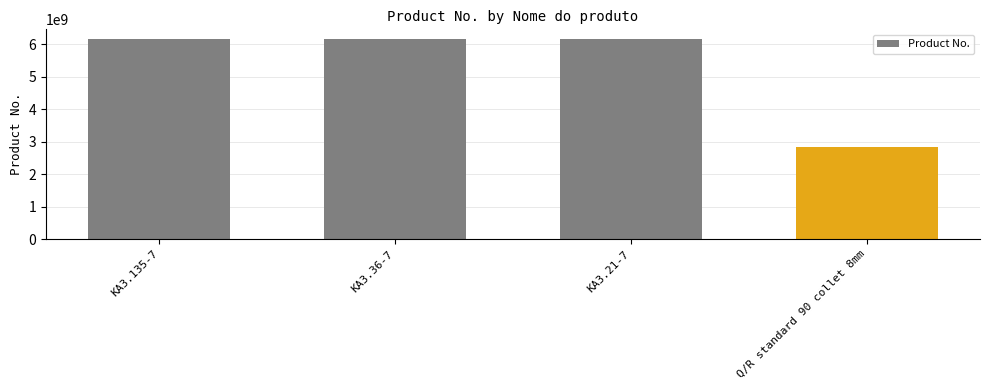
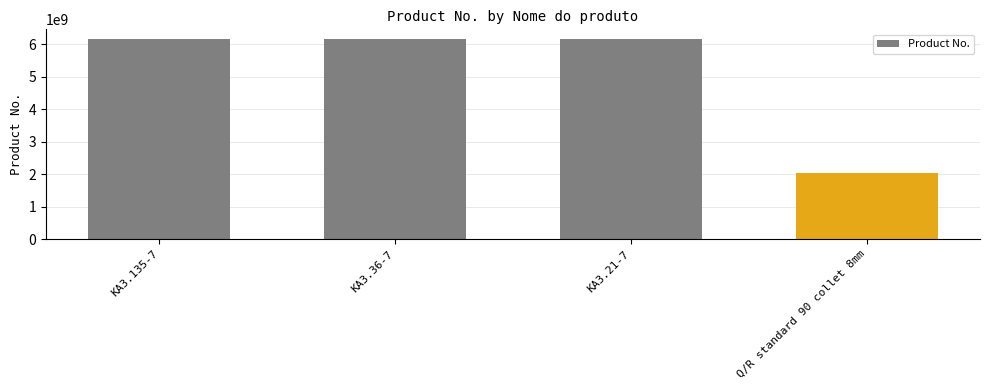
  {
    "KA3.135-7": 6200000000,
    "KA3.36-7": 6200000000,
    "KA3.21-7": 6200000000,
-   "Q/R standard 90 collet 8mm": 2800000000
+   "Q/R standard 90 collet 8mm": 2100000000
  }
